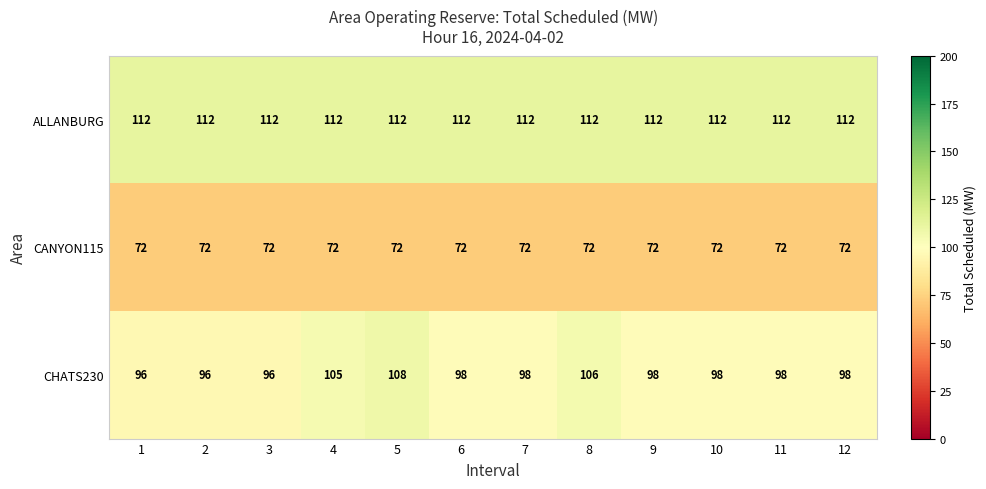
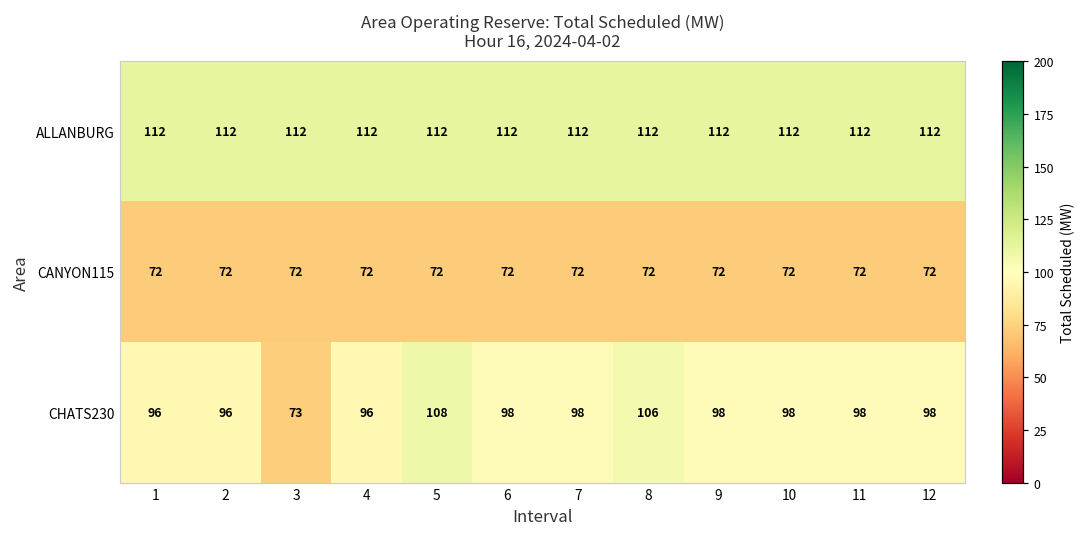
  {
    "ALLANBURG": {
      "1": 112,
      "2": 112,
      "3": 112,
      "4": 112,
      "5": 112,
      "6": 112,
      "7": 112,
      "8": 112,
      "9": 112,
      "10": 112,
      "11": 112,
      "12": 112
    },
    "CANYON115": {
      "1": 72,
      "2": 72,
      "3": 72,
      "4": 72,
      "5": 72,
      "6": 72,
      "7": 72,
      "8": 72,
      "9": 72,
      "10": 72,
      "11": 72,
      "12": 72
    },
    "CHATS230": {
      "1": 96,
      "2": 96,
-     "3": 96,
-     "4": 105,
+     "3": 73,
+     "4": 96,
      "5": 108,
      "6": 98,
      "7": 98,
      "8": 106,
      "9": 98,
      "10": 98,
      "11": 98,
      "12": 98
    }
  }
